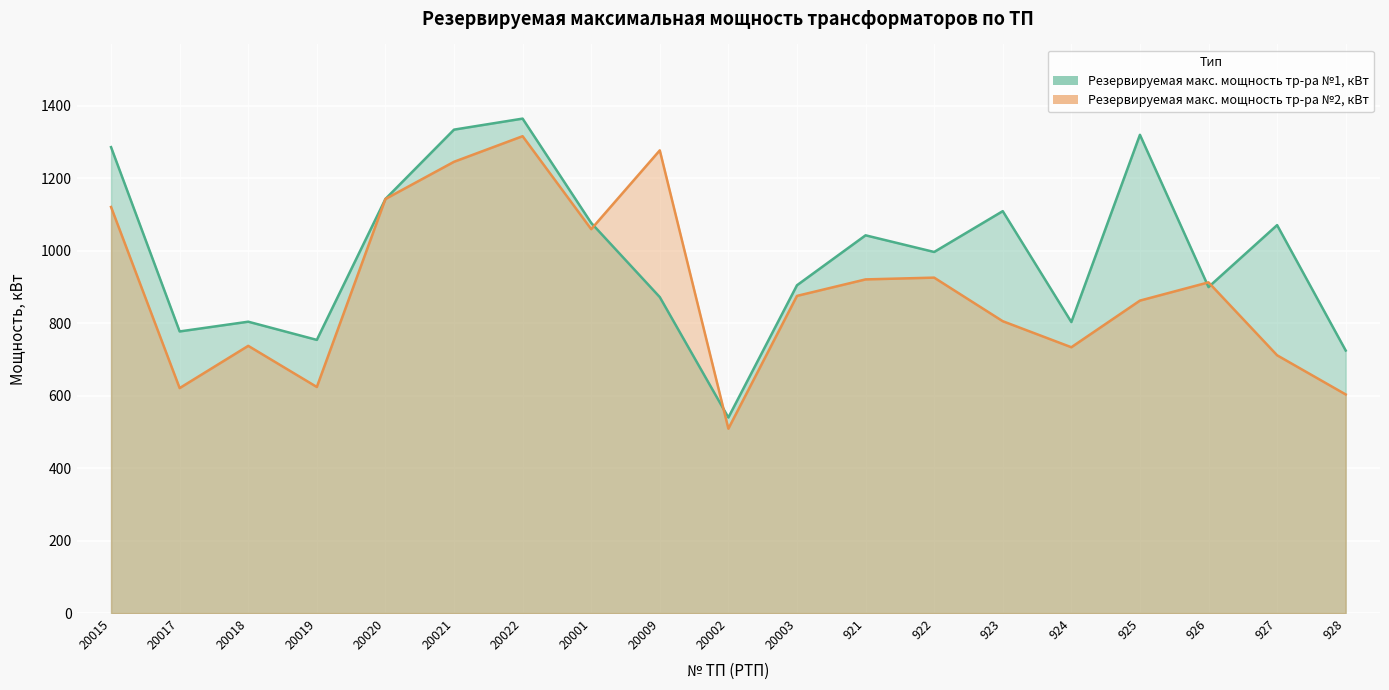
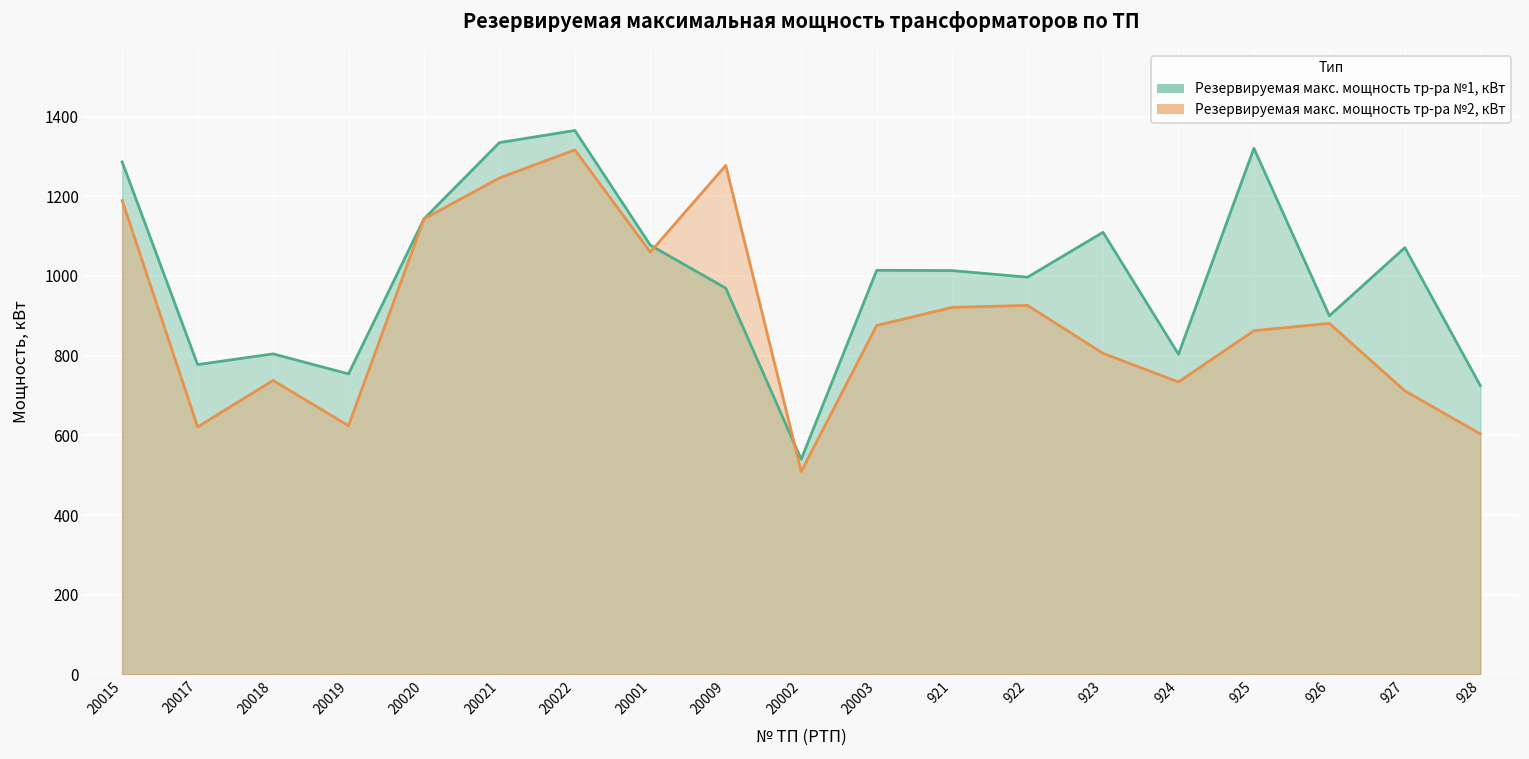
  {
    "Резервируемая макс. мощность тр-ра №1, кВт": {
      "20015": 1290,
      "20017": 780,
      "20018": 800,
      "20019": 750,
      "20021": 1330,
      "20022": 1370,
      "20001": 1080,
-     "20009": 870,
+     "20009": 970,
      "20002": 540,
-     "20003": 900,
-     "921": 1040,
+     "20003": 1010,
+     "921": 1010,
      "922": 1000,
      "923": 1110,
      "924": 800,
      "925": 1320,
      "926": 900,
      "927": 1070,
      "928": 720
    },
    "Резервируемая макс. мощность тр-ра №2, кВт": {
-     "20015": 1120,
+     "20015": 1190,
      "20017": 620,
      "20018": 740,
      "20019": 620,
      "20021": 1250,
      "20022": 1320,
      "20001": 1060,
      "20009": 1280,
      "20002": 510,
      "20003": 880,
      "921": 920,
      "922": 930,
      "923": 810,
      "924": 730,
      "925": 860,
-     "926": 910,
+     "926": 880,
      "927": 710,
      "928": 600
    }
  }
